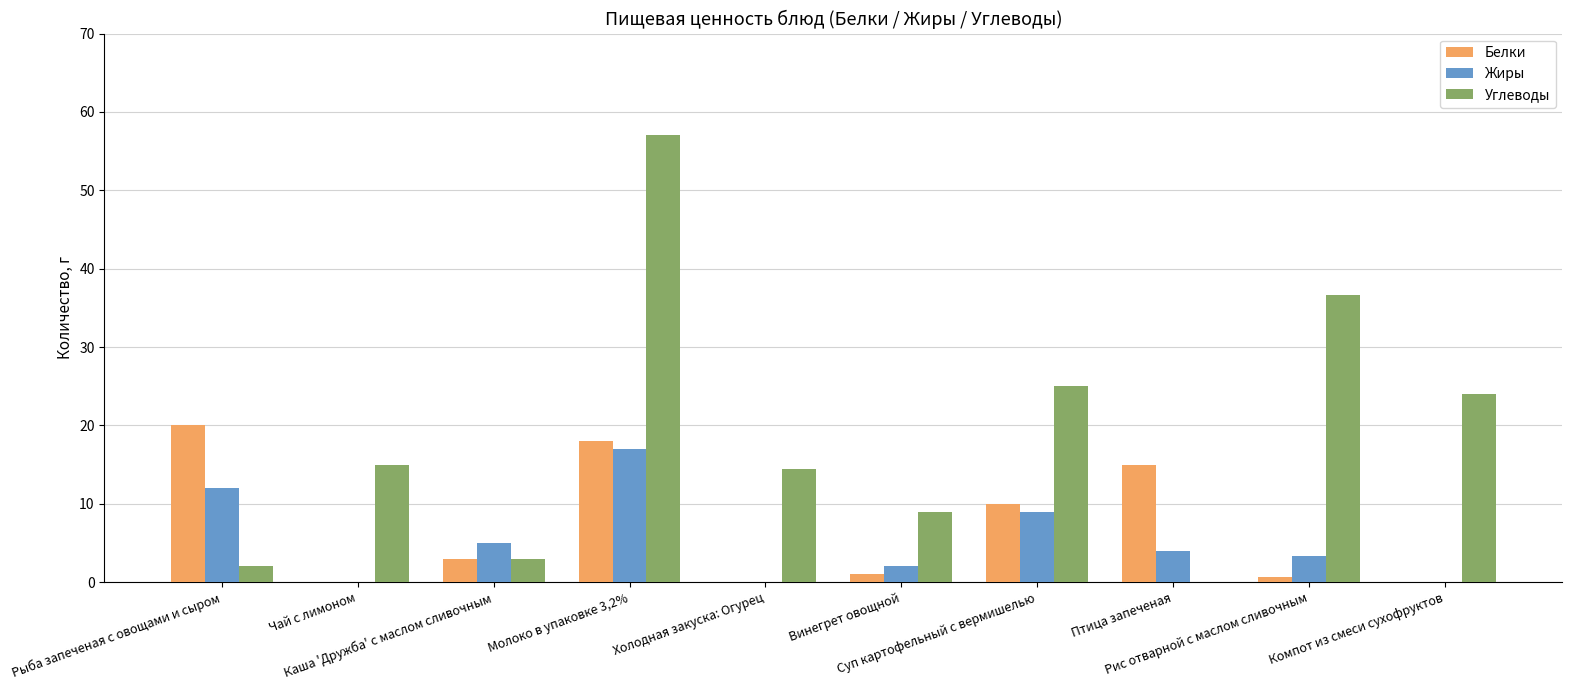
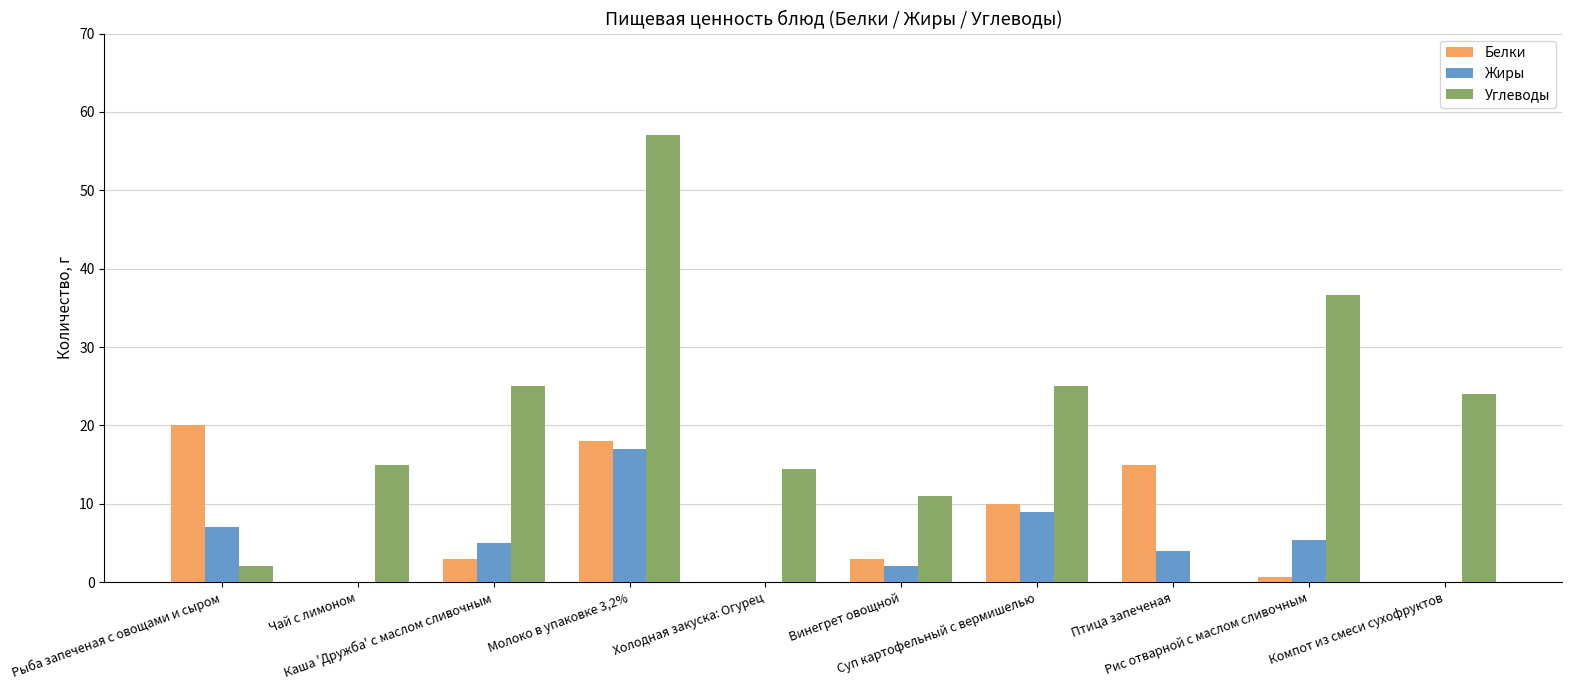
  {
    "Белки": {
      "Рыба запеченая с овощами и сыром": 20,
      "Чай с лимоном": 0,
      "Каша 'Дружба' с маслом сливочным": 3,
      "Молоко в упаковке 3,2%": 18,
      "Холодная закуска: Огурец": 0,
-     "Винегрет овощной": 1,
+     "Винегрет овощной": 3,
      "Суп картофельный с вермишелью": 10,
      "Птица запеченая": 15,
      "Рис отварной с маслом сливочным": 1,
      "Компот из смеси сухофруктов": 0
    },
    "Жиры": {
-     "Рыба запеченая с овощами и сыром": 12,
+     "Рыба запеченая с овощами и сыром": 7,
      "Чай с лимоном": 0,
      "Каша 'Дружба' с маслом сливочным": 5,
      "Молоко в упаковке 3,2%": 17,
      "Холодная закуска: Огурец": 0,
      "Винегрет овощной": 2,
      "Суп картофельный с вермишелью": 9,
      "Птица запеченая": 4,
-     "Рис отварной с маслом сливочным": 3,
+     "Рис отварной с маслом сливочным": 5,
      "Компот из смеси сухофруктов": 0
    },
    "Углеводы": {
      "Рыба запеченая с овощами и сыром": 2,
      "Чай с лимоном": 15,
-     "Каша 'Дружба' с маслом сливочным": 3,
+     "Каша 'Дружба' с маслом сливочным": 25,
      "Молоко в упаковке 3,2%": 57,
      "Холодная закуска: Огурец": 14,
-     "Винегрет овощной": 9,
+     "Винегрет овощной": 11,
      "Суп картофельный с вермишелью": 25,
      "Птица запеченая": 0,
      "Рис отварной с маслом сливочным": 37,
      "Компот из смеси сухофруктов": 24
    }
  }
